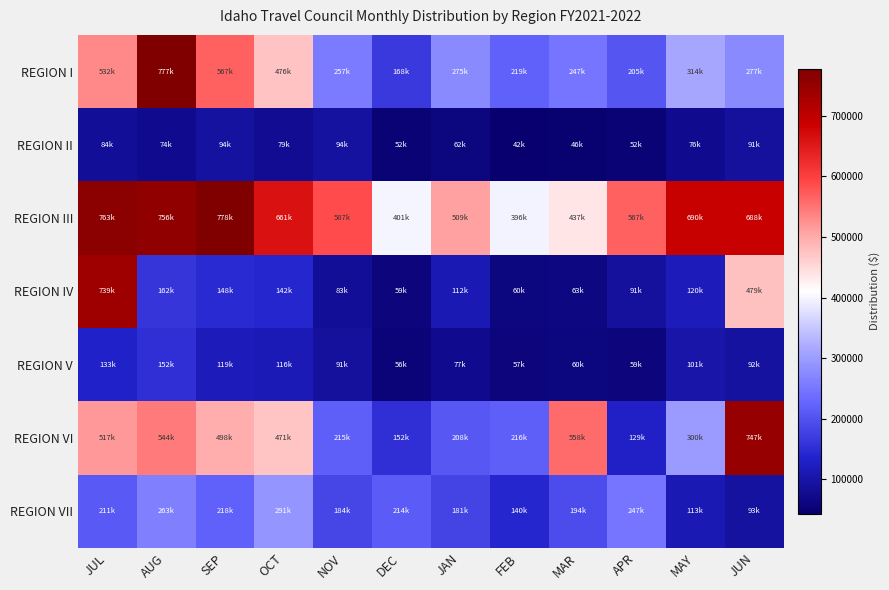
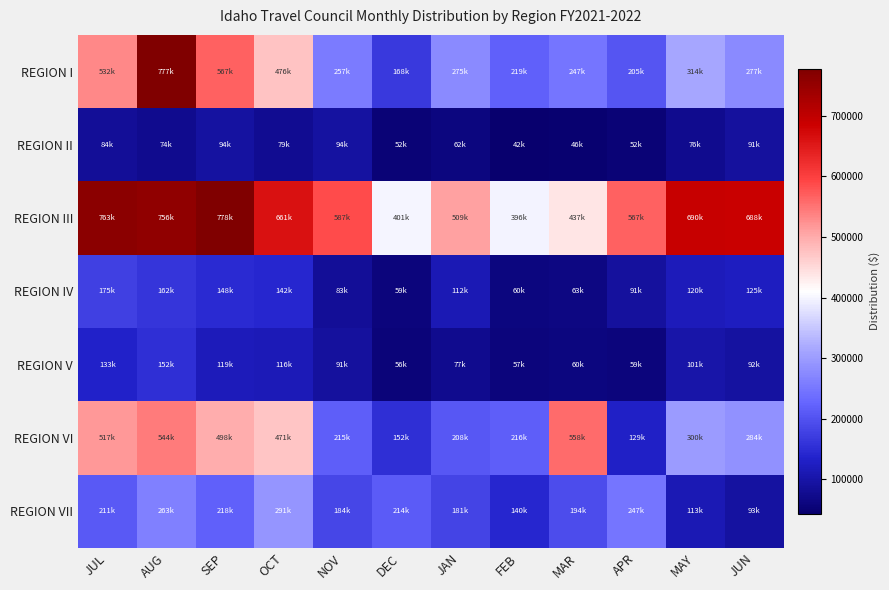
  {
    "REGION I": {
      "JUL": "532k",
      "AUG": "777k",
      "SEP": "567k",
      "OCT": "476k",
      "NOV": "257k",
      "DEC": "168k",
      "JAN": "275k",
      "FEB": "219k",
      "MAR": "247k",
      "APR": "205k",
      "MAY": "314k",
      "JUN": "277k"
    },
    "REGION II": {
      "JUL": "84k",
      "AUG": "74k",
      "SEP": "94k",
      "OCT": "79k",
      "NOV": "94k",
      "DEC": "52k",
      "JAN": "62k",
      "FEB": "42k",
      "MAR": "46k",
      "APR": "52k",
      "MAY": "76k",
      "JUN": "91k"
    },
    "REGION III": {
      "JUL": "763k",
      "AUG": "756k",
      "SEP": "778k",
      "OCT": "661k",
      "NOV": "587k",
      "DEC": "401k",
      "JAN": "509k",
      "FEB": "396k",
      "MAR": "437k",
      "APR": "567k",
      "MAY": "690k",
      "JUN": "688k"
    },
    "REGION IV": {
-     "JUL": "739k",
+     "JUL": "175k",
      "AUG": "162k",
      "SEP": "148k",
      "OCT": "142k",
      "NOV": "83k",
      "DEC": "59k",
      "JAN": "112k",
      "FEB": "60k",
      "MAR": "63k",
      "APR": "91k",
      "MAY": "120k",
-     "JUN": "479k"
+     "JUN": "125k"
    },
    "REGION V": {
      "JUL": "133k",
      "AUG": "152k",
      "SEP": "119k",
      "OCT": "116k",
      "NOV": "91k",
      "DEC": "56k",
      "JAN": "77k",
      "FEB": "57k",
      "MAR": "60k",
      "APR": "59k",
      "MAY": "101k",
      "JUN": "92k"
    },
    "REGION VI": {
      "JUL": "517k",
      "AUG": "544k",
      "SEP": "498k",
      "OCT": "471k",
      "NOV": "215k",
      "DEC": "152k",
      "JAN": "208k",
      "FEB": "216k",
      "MAR": "558k",
      "APR": "129k",
      "MAY": "300k",
-     "JUN": "747k"
+     "JUN": "284k"
    },
    "REGION VII": {
      "JUL": "211k",
      "AUG": "263k",
      "SEP": "218k",
      "OCT": "291k",
      "NOV": "184k",
      "DEC": "214k",
      "JAN": "181k",
      "FEB": "140k",
      "MAR": "194k",
      "APR": "247k",
      "MAY": "113k",
      "JUN": "93k"
    }
  }
